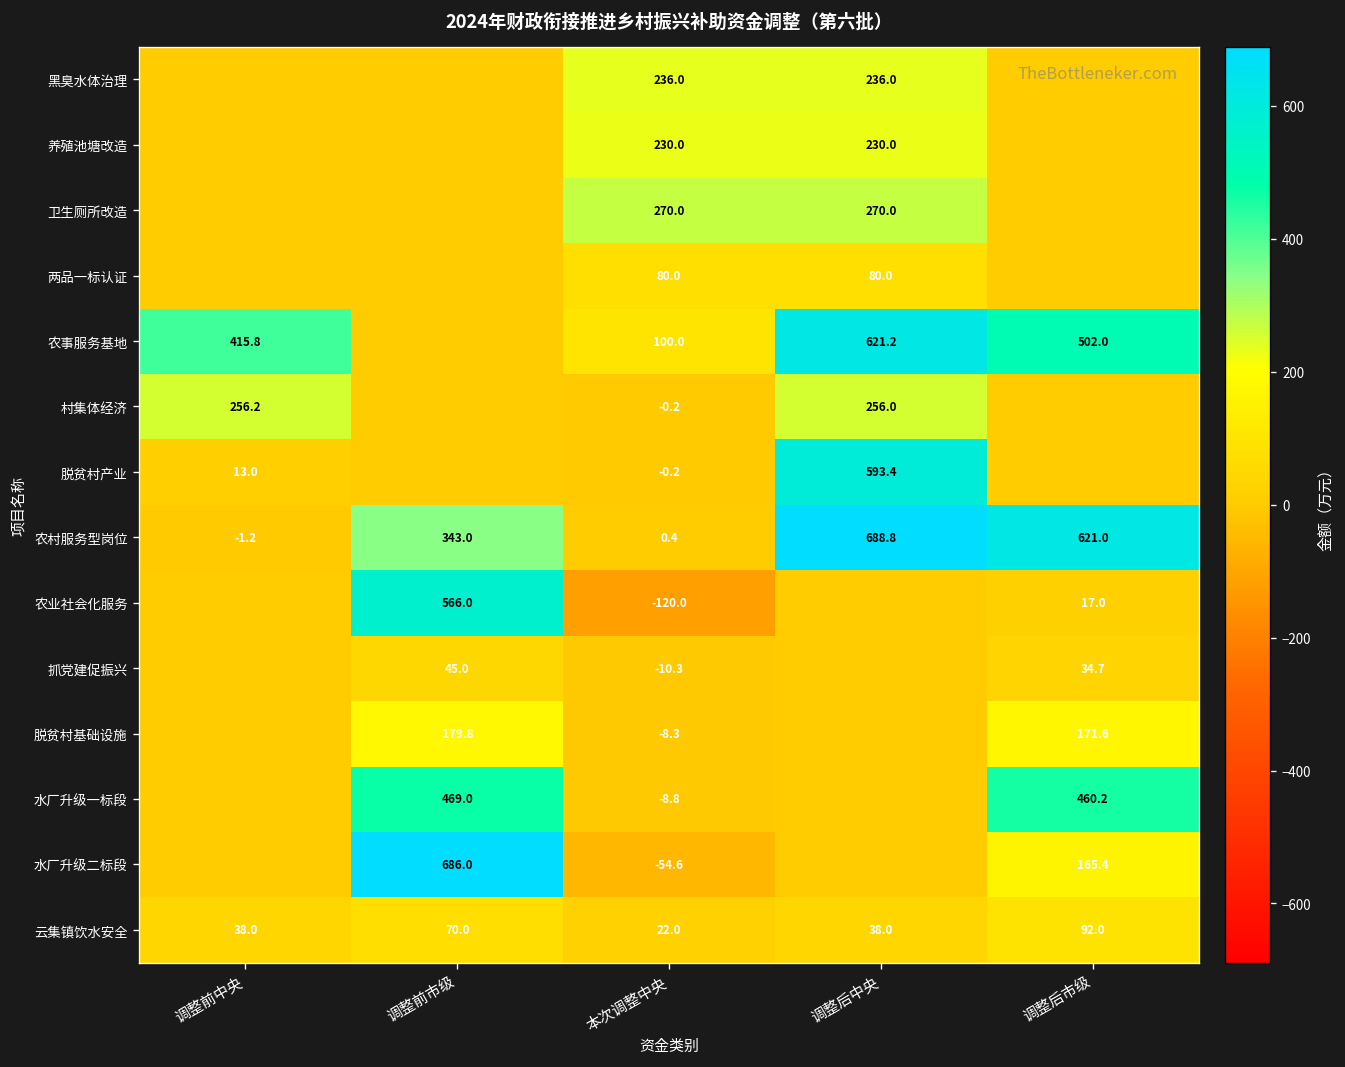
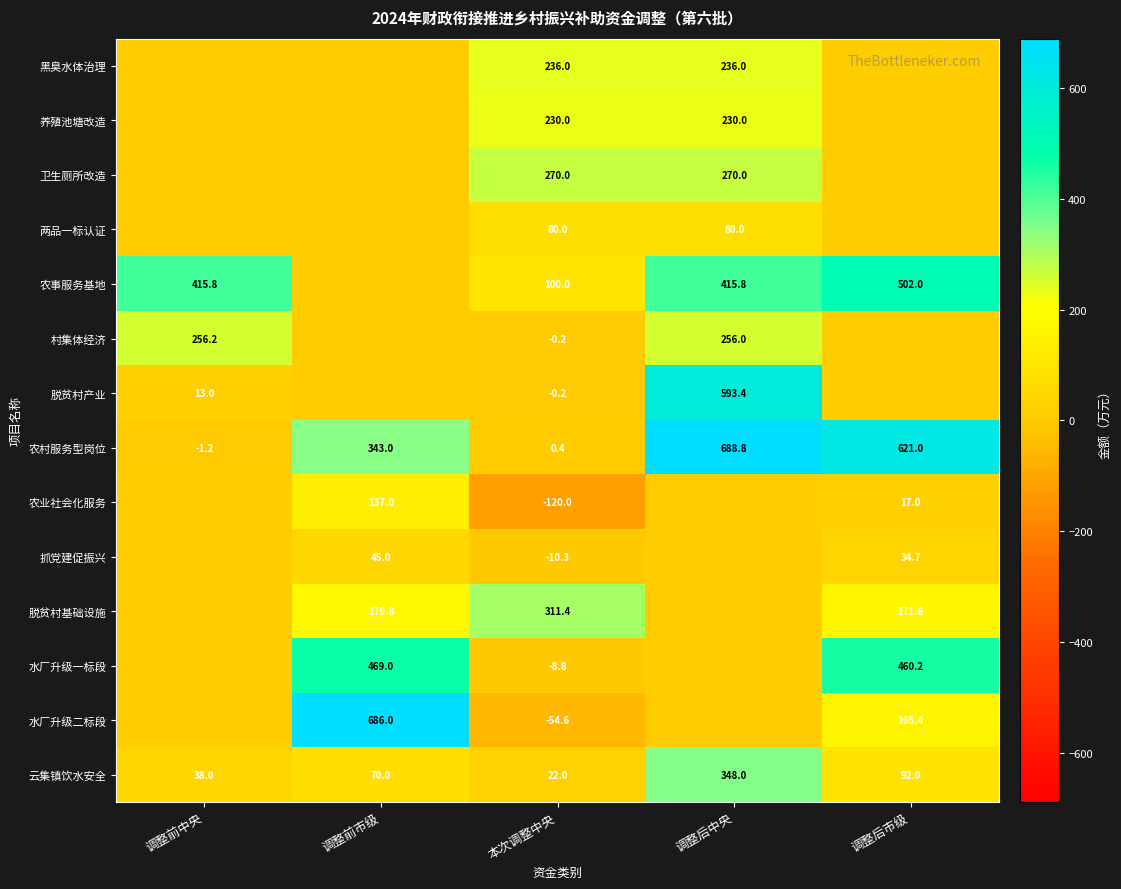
  {
    "黑臭水体治理": {
      "本次调整中央": 236.0,
      "调整后中央": 236.0
    },
    "养殖池塘改造": {
      "本次调整中央": 230.0,
      "调整后中央": 230.0
    },
    "卫生厕所改造": {
      "本次调整中央": 270.0,
      "调整后中央": 270.0
    },
    "两品一标认证": {
      "本次调整中央": 80.0,
      "调整后中央": 80.0
    },
    "农事服务基地": {
      "调整前中央": 415.8,
      "本次调整中央": 100.0,
-     "调整后中央": 621.2,
+     "调整后中央": 415.8,
      "调整后市级": 502.0
    },
    "村集体经济": {
      "调整前中央": 256.2,
      "本次调整中央": -0.2,
      "调整后中央": 256.0
    },
    "脱贫村产业": {
      "调整前中央": 13.0,
      "本次调整中央": -0.2,
      "调整后中央": 593.4
    },
    "农村服务型岗位": {
      "调整前中央": -1.2,
      "调整前市级": 343.0,
      "本次调整中央": 0.4,
      "调整后中央": 688.8,
      "调整后市级": 621.0
    },
    "农业社会化服务": {
-     "调整前市级": 566.0,
+     "调整前市级": 137.0,
      "本次调整中央": -120.0,
      "调整后市级": 17.0
    },
    "抓党建促振兴": {
      "调整前市级": 45.0,
      "本次调整中央": -10.3,
      "调整后市级": 34.7
    },
    "脱贫村基础设施": {
      "调整前市级": 179.8,
-     "本次调整中央": -8.3,
+     "本次调整中央": 311.4,
      "调整后市级": 171.6
    },
    "水厂升级一标段": {
      "调整前市级": 469.0,
      "本次调整中央": -8.8,
      "调整后市级": 460.2
    },
    "水厂升级二标段": {
      "调整前市级": 686.0,
      "本次调整中央": -54.6,
      "调整后市级": 165.4
    },
    "云集镇饮水安全": {
      "调整前中央": 38.0,
      "调整前市级": 70.0,
      "本次调整中央": 22.0,
-     "调整后中央": 38.0,
+     "调整后中央": 348.0,
      "调整后市级": 92.0
    }
  }
